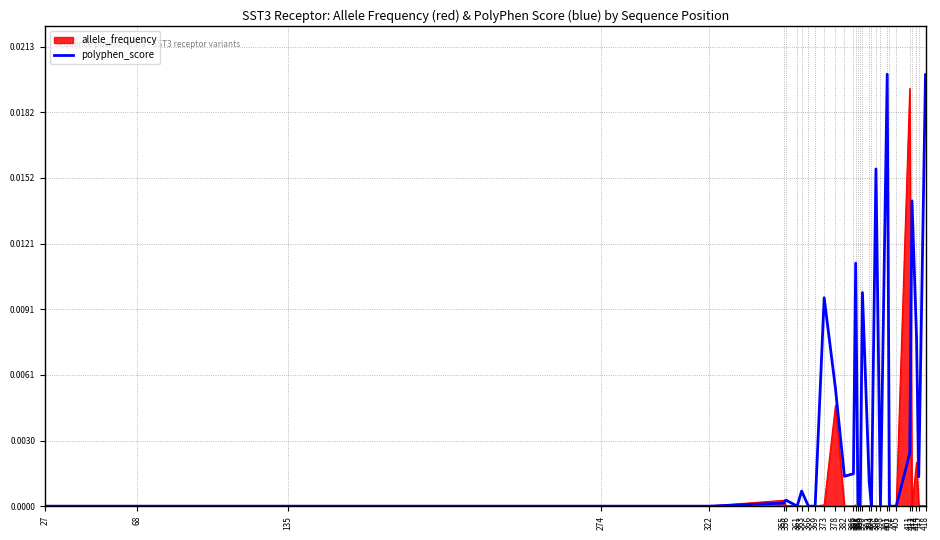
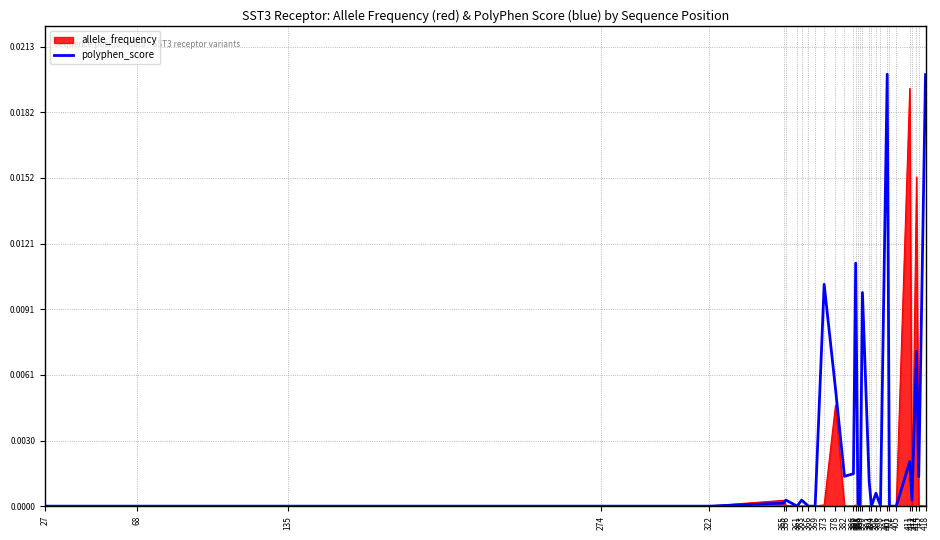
  {
    "allele_frequency": {
      "356": 0.0000,
      "363": 0.0000,
      "373": 0.0001,
      "378": 0.0047,
      "382": 0.0000,
      "386": 0.0000,
      "387": 0.0001,
      "396": 0.0000,
      "411": 0.0193,
      "412": 0.0000,
-     "414": 0.0020,
+     "414": 0.0152,
      "415": 0.0000,
      "418": 0.0000
    },
    "polyphen_score": {
      "355": 0.0001,
-     "363": 0.0007,
-     "373": 0.0096,
+     "363": 0.0003,
+     "373": 0.0103,
      "378": 0.0055,
      "382": 0.0014,
      "386": 0.0015,
      "387": 0.0112,
      "390": 0.0099,
      "393": 0.0011,
-     "396": 0.0156,
+     "396": 0.0006,
      "401": 0.0200,
-     "411": 0.0024,
-     "412": 0.0141,
-     "414": 0.0079,
+     "411": 0.0021,
+     "412": 0.0003,
+     "414": 0.0072,
      "415": 0.0014,
      "418": 0.0200
    }
  }
